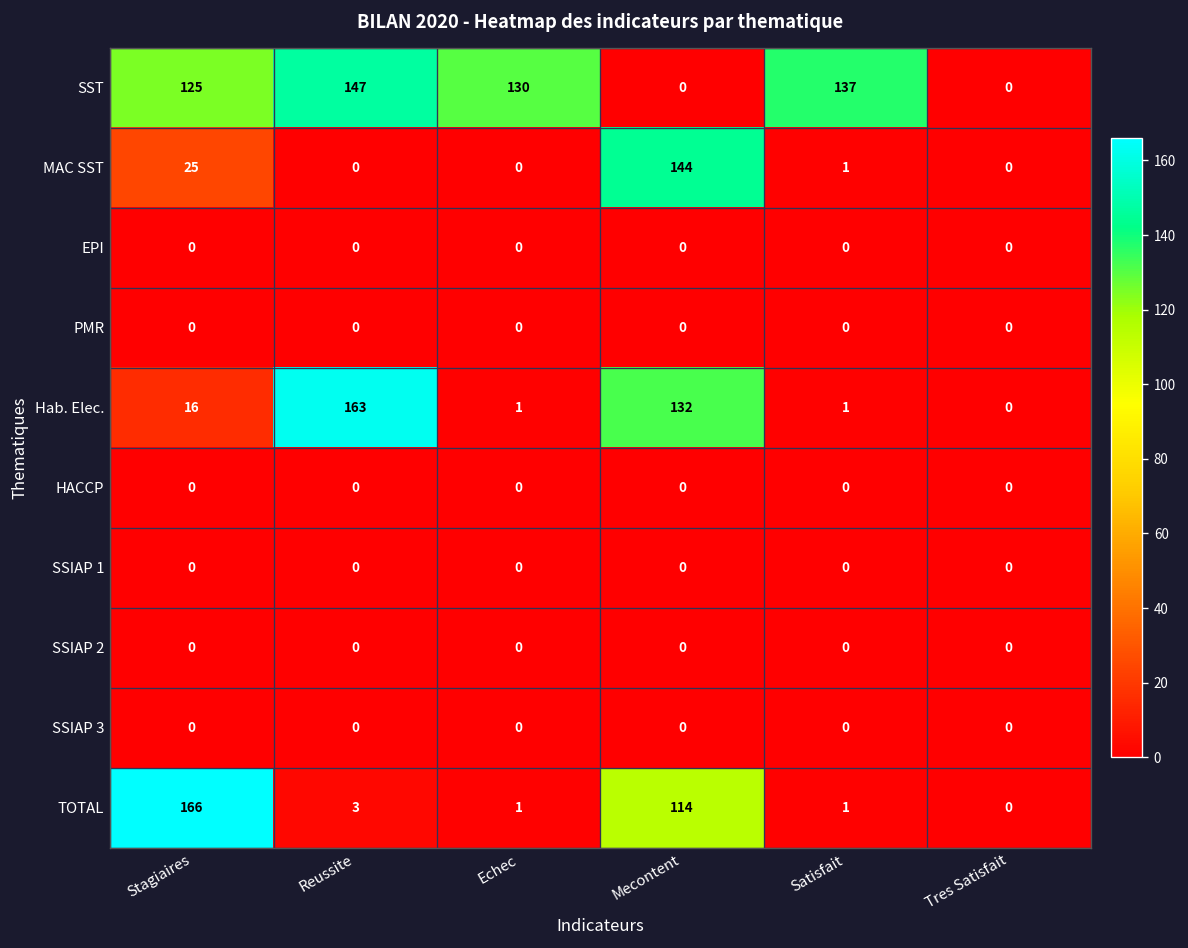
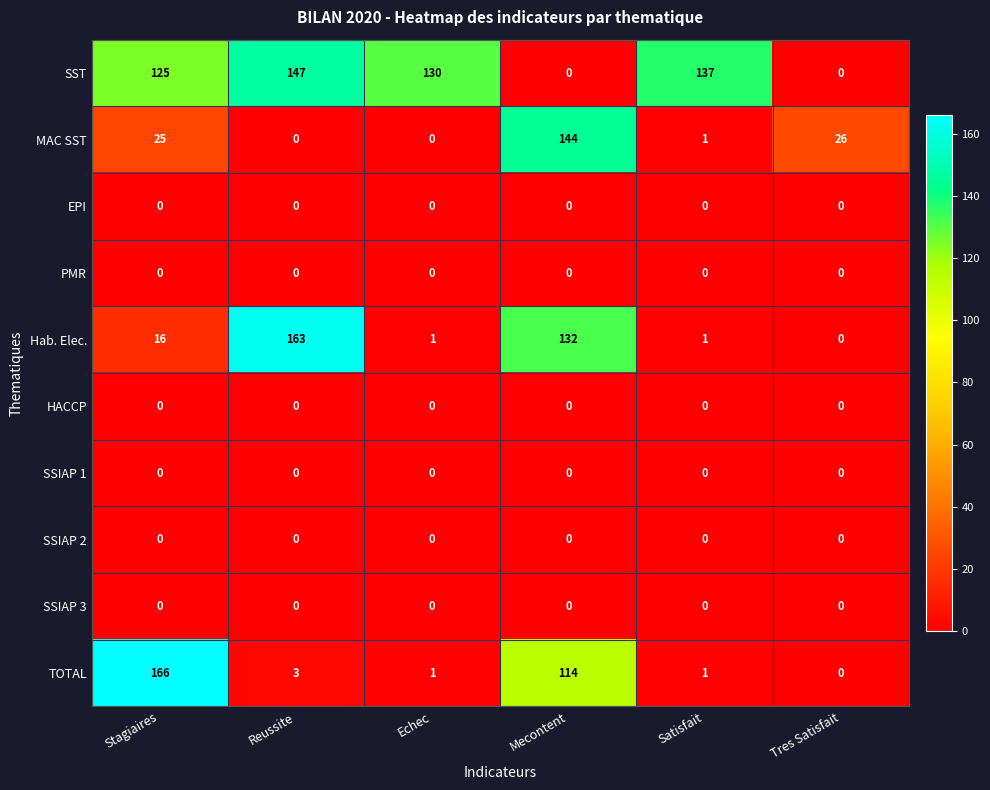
  {
    "SST": {
      "Stagiaires": 125,
      "Reussite": 147,
      "Echec": 130,
      "Mecontent": 0,
      "Satisfait": 137,
      "Tres Satisfait": 0
    },
    "MAC SST": {
      "Stagiaires": 25,
      "Reussite": 0,
      "Echec": 0,
      "Mecontent": 144,
      "Satisfait": 1,
-     "Tres Satisfait": 0
+     "Tres Satisfait": 26
    },
    "EPI": {
      "Stagiaires": 0,
      "Reussite": 0,
      "Echec": 0,
      "Mecontent": 0,
      "Satisfait": 0,
      "Tres Satisfait": 0
    },
    "PMR": {
      "Stagiaires": 0,
      "Reussite": 0,
      "Echec": 0,
      "Mecontent": 0,
      "Satisfait": 0,
      "Tres Satisfait": 0
    },
    "Hab. Elec.": {
      "Stagiaires": 16,
      "Reussite": 163,
      "Echec": 1,
      "Mecontent": 132,
      "Satisfait": 1,
      "Tres Satisfait": 0
    },
    "HACCP": {
      "Stagiaires": 0,
      "Reussite": 0,
      "Echec": 0,
      "Mecontent": 0,
      "Satisfait": 0,
      "Tres Satisfait": 0
    },
    "SSIAP 1": {
      "Stagiaires": 0,
      "Reussite": 0,
      "Echec": 0,
      "Mecontent": 0,
      "Satisfait": 0,
      "Tres Satisfait": 0
    },
    "SSIAP 2": {
      "Stagiaires": 0,
      "Reussite": 0,
      "Echec": 0,
      "Mecontent": 0,
      "Satisfait": 0,
      "Tres Satisfait": 0
    },
    "SSIAP 3": {
      "Stagiaires": 0,
      "Reussite": 0,
      "Echec": 0,
      "Mecontent": 0,
      "Satisfait": 0,
      "Tres Satisfait": 0
    },
    "TOTAL": {
      "Stagiaires": 166,
      "Reussite": 3,
      "Echec": 1,
      "Mecontent": 114,
      "Satisfait": 1,
      "Tres Satisfait": 0
    }
  }
